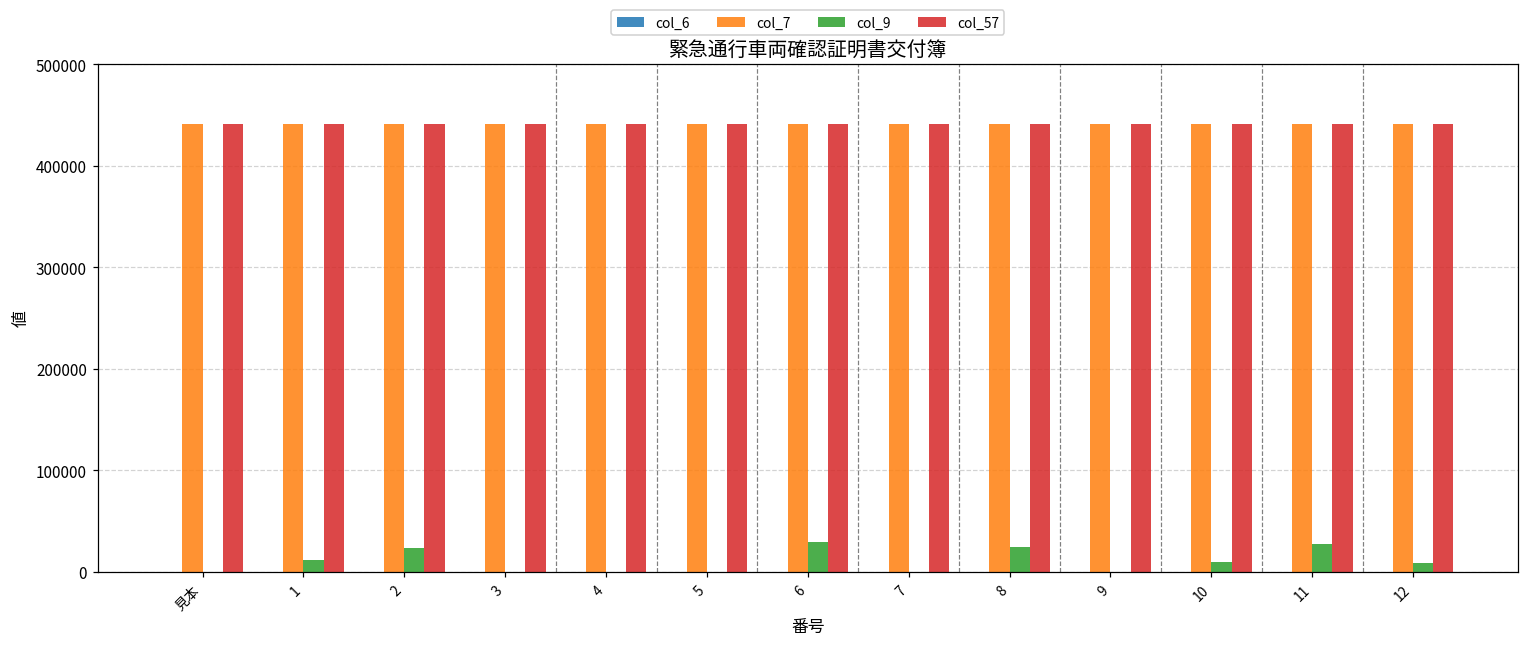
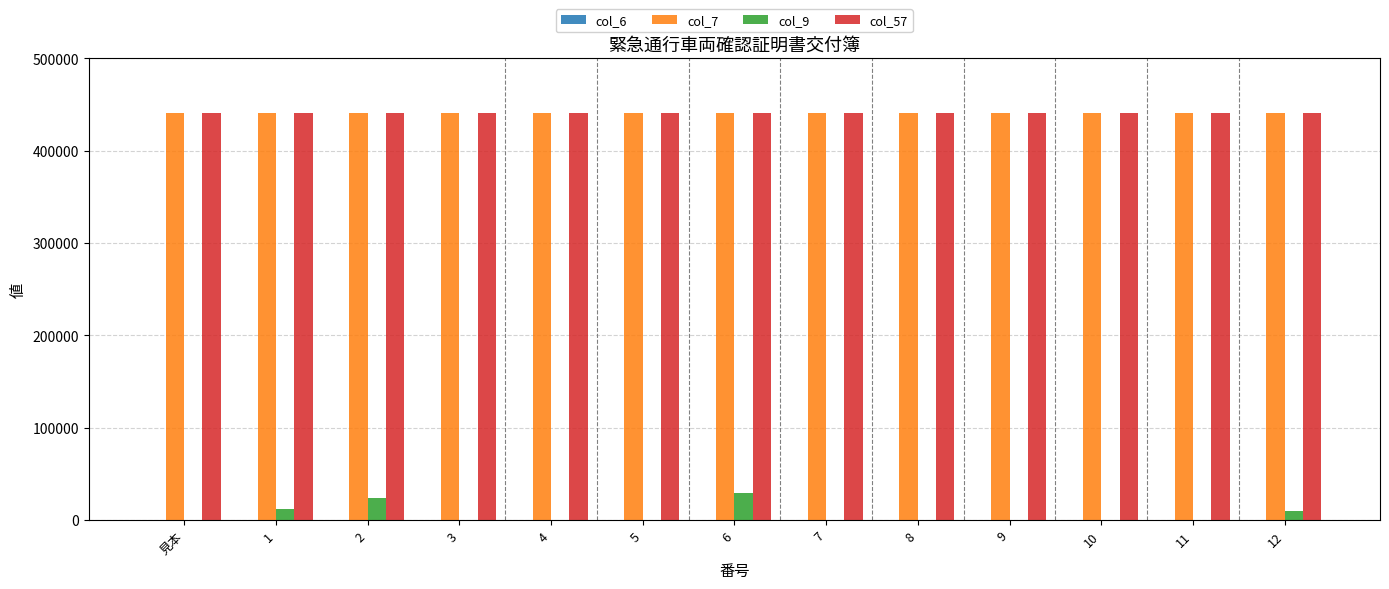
  {
    "col_7": {
      "見本": 440000,
      "1": 440000,
      "2": 440000,
      "3": 440000,
      "4": 440000,
      "5": 440000,
      "6": 440000,
      "7": 440000,
      "8": 440000,
      "9": 440000,
      "10": 440000,
      "11": 440000,
      "12": 440000
    },
    "col_9": {
      "1": 10000,
      "2": 20000,
      "6": 30000,
-     "8": 20000,
-     "10": 10000,
-     "11": 30000,
+     "8": 0,
+     "10": 0,
+     "11": 0,
      "12": 10000
    },
    "col_57": {
      "見本": 440000,
      "1": 440000,
      "2": 440000,
      "3": 440000,
      "4": 440000,
      "5": 440000,
      "6": 440000,
      "7": 440000,
      "8": 440000,
      "9": 440000,
      "10": 440000,
      "11": 440000,
      "12": 440000
    }
  }
